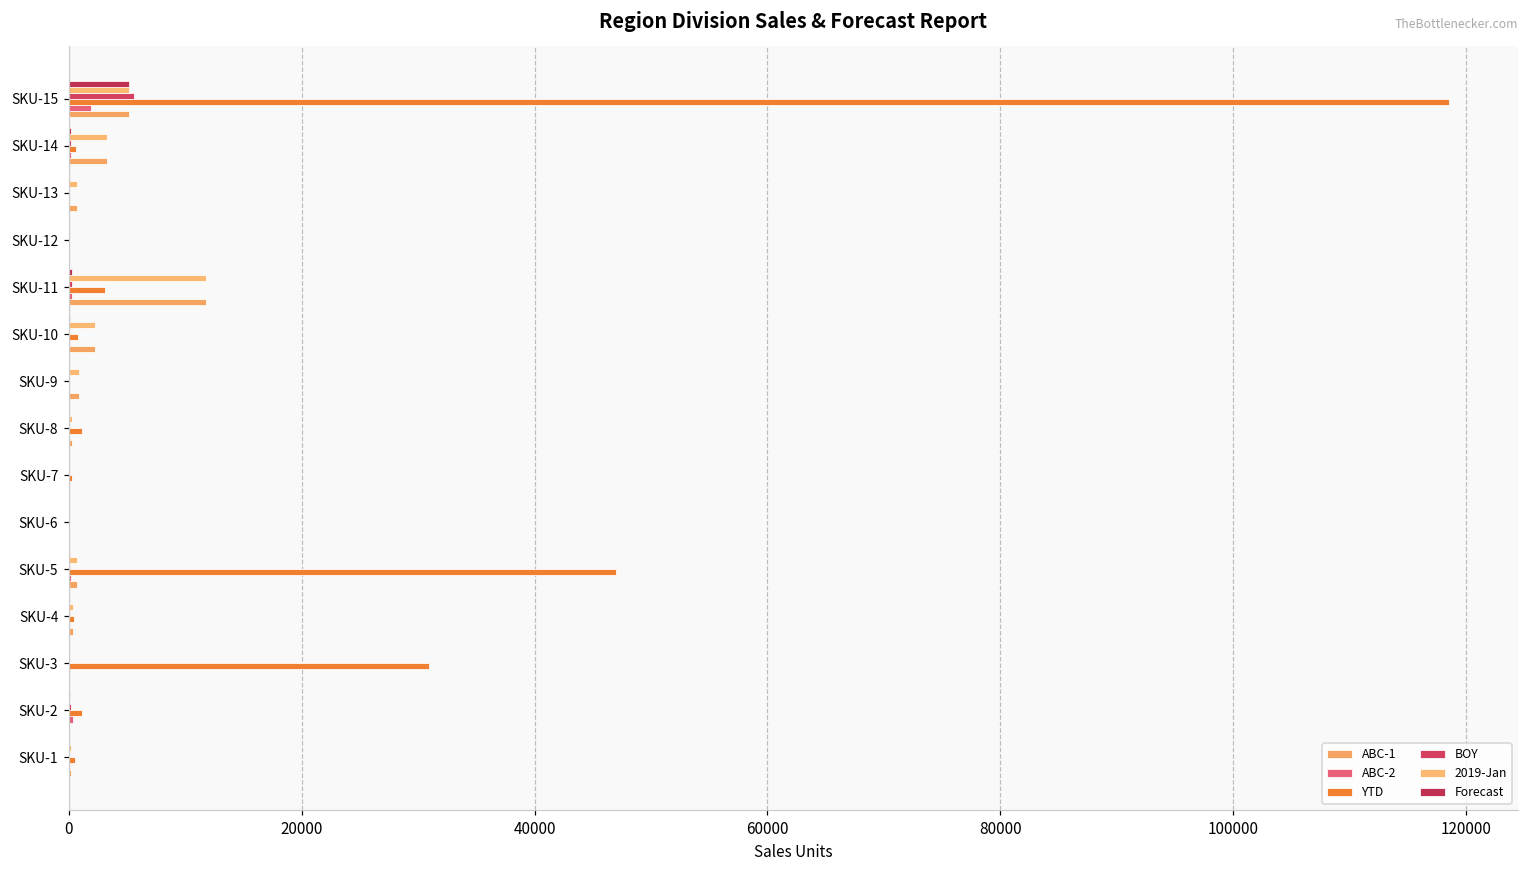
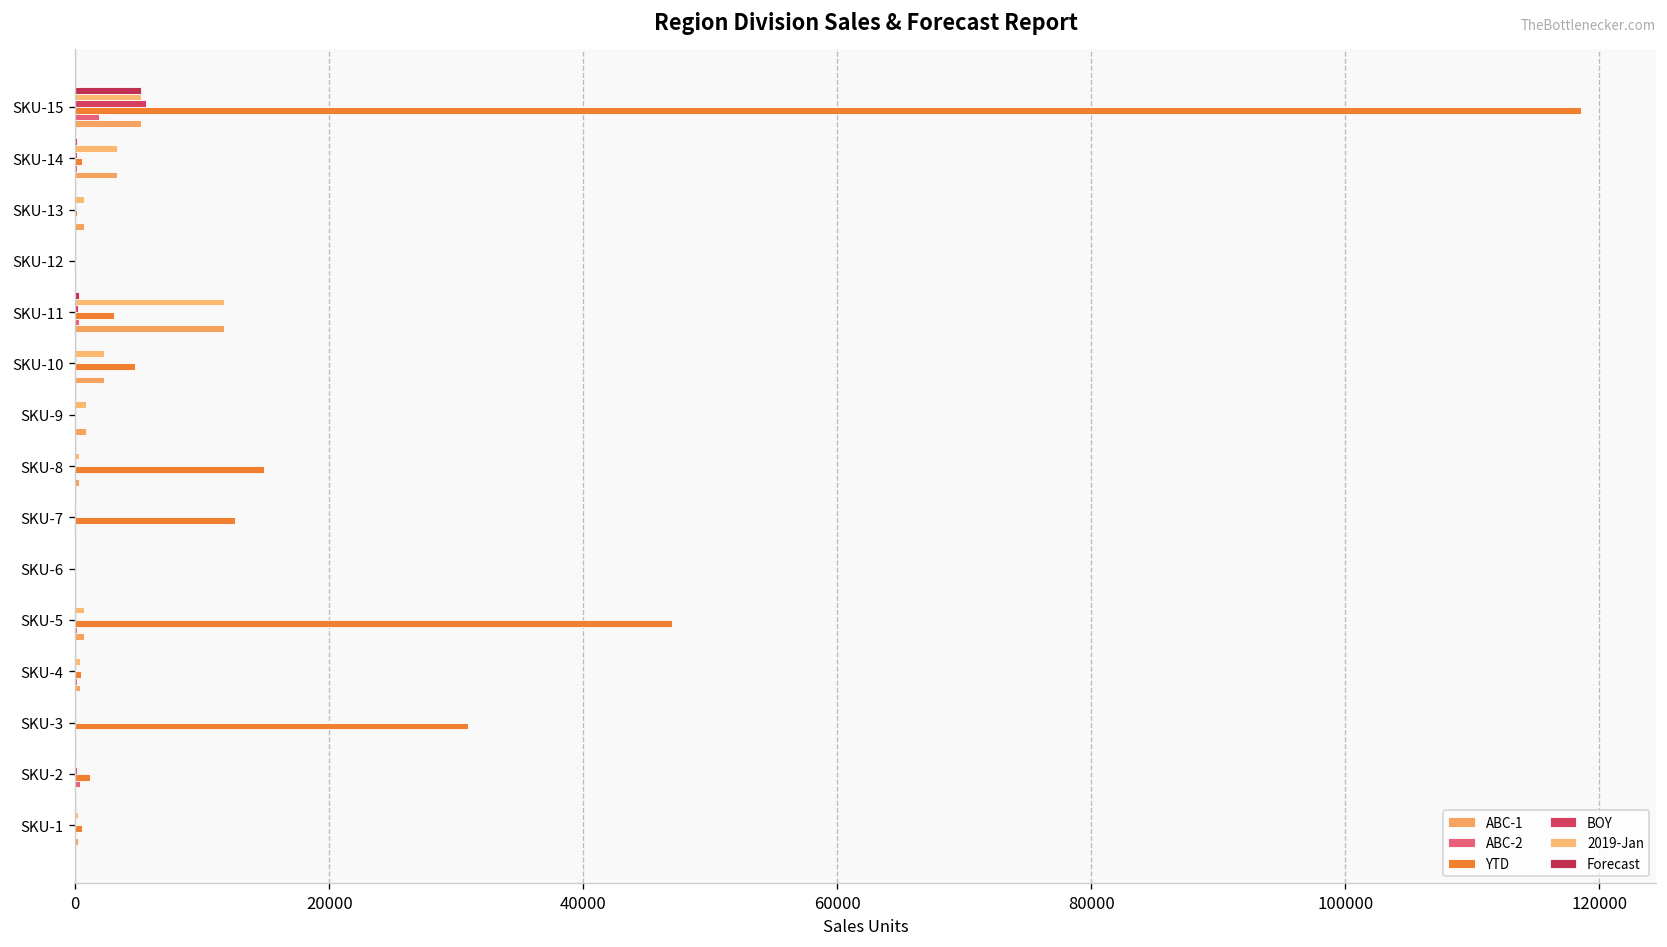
  {
    "YTD": {
      "SKU-15": 118600,
      "SKU-14": 600,
      "SKU-11": 3100,
-     "SKU-10": 800,
-     "SKU-8": 1100,
-     "SKU-7": 200,
+     "SKU-10": 4700,
+     "SKU-8": 14900,
+     "SKU-7": 12600,
      "SKU-5": 47000,
      "SKU-4": 400,
      "SKU-3": 30900,
      "SKU-2": 1200,
      "SKU-1": 600
    }
  }
